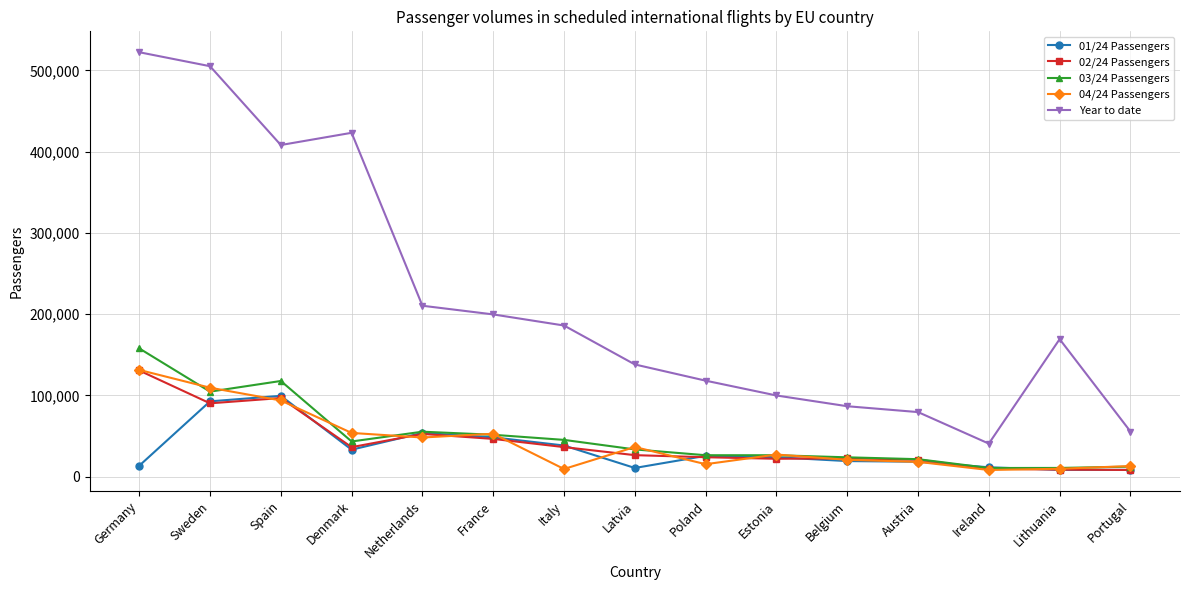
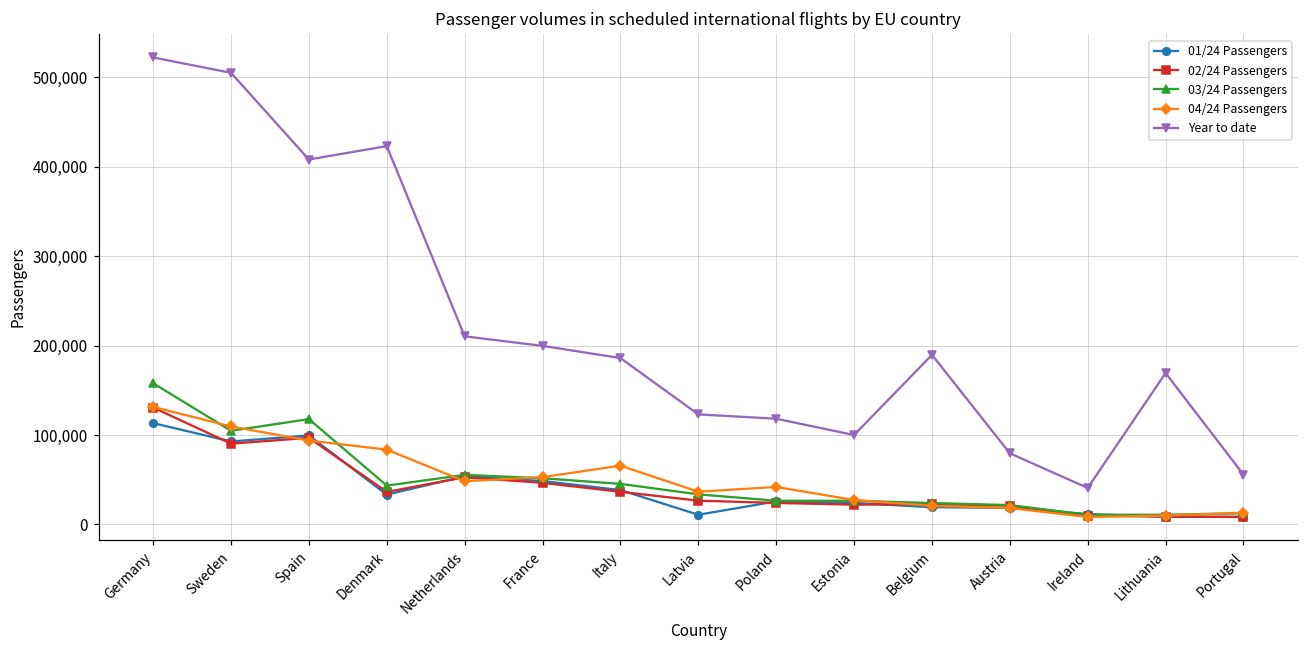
  {
    "01/24 Passengers": {
-     "Germany": "10,000",
+     "Germany": "110,000",
      "Latvia": "10,000"
    },
    "02/24 Passengers": {
      "Latvia": "30,000"
    },
    "03/24 Passengers": {
      "Germany": "160,000",
      "Sweden": "100,000",
      "Spain": "120,000",
      "Denmark": "40,000",
      "Italy": "50,000"
    },
    "04/24 Passengers": {
      "Sweden": "110,000",
-     "Denmark": "50,000",
+     "Denmark": "80,000",
      "Netherlands": "50,000",
-     "Italy": "10,000",
-     "Poland": "20,000"
+     "Italy": "70,000",
+     "Poland": "40,000"
    },
    "Year to date": {
      "Germany": "520,000",
      "Sweden": "510,000",
      "Spain": "410,000",
      "Denmark": "420,000",
      "Netherlands": "210,000",
      "France": "200,000",
      "Italy": "190,000",
-     "Latvia": "140,000",
+     "Latvia": "120,000",
      "Poland": "120,000",
      "Estonia": "100,000",
-     "Belgium": "90,000",
+     "Belgium": "190,000",
      "Austria": "80,000",
      "Ireland": "40,000",
      "Lithuania": "170,000",
      "Portugal": "60,000"
    }
  }
